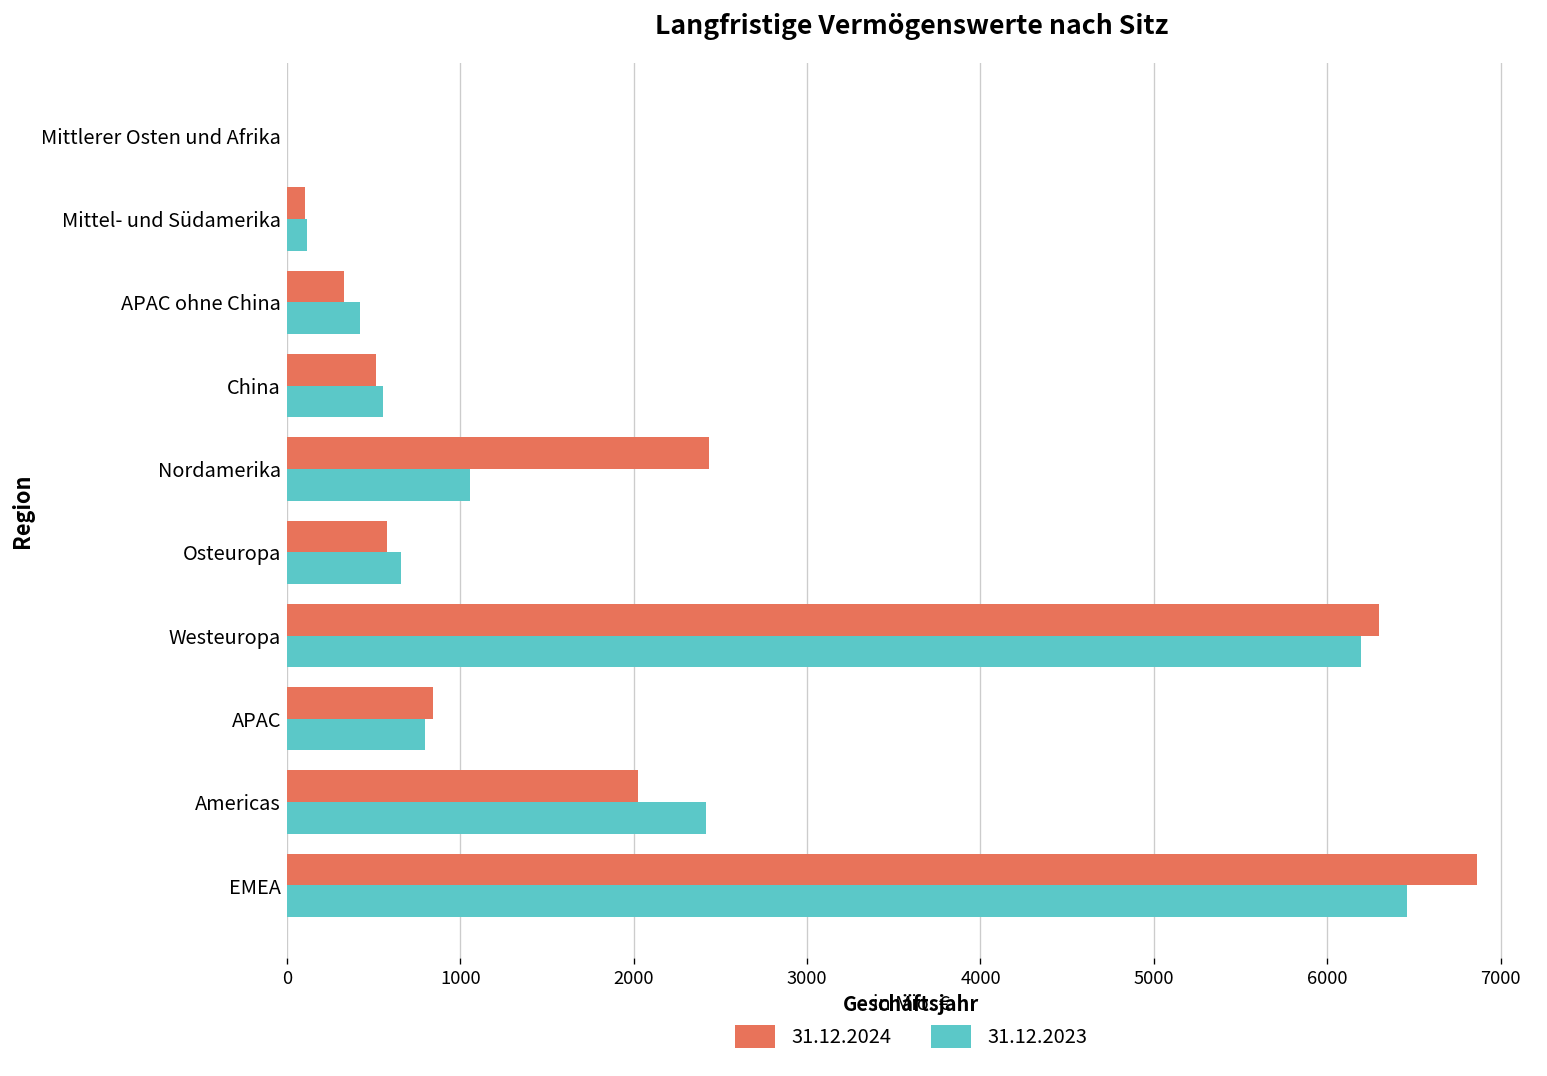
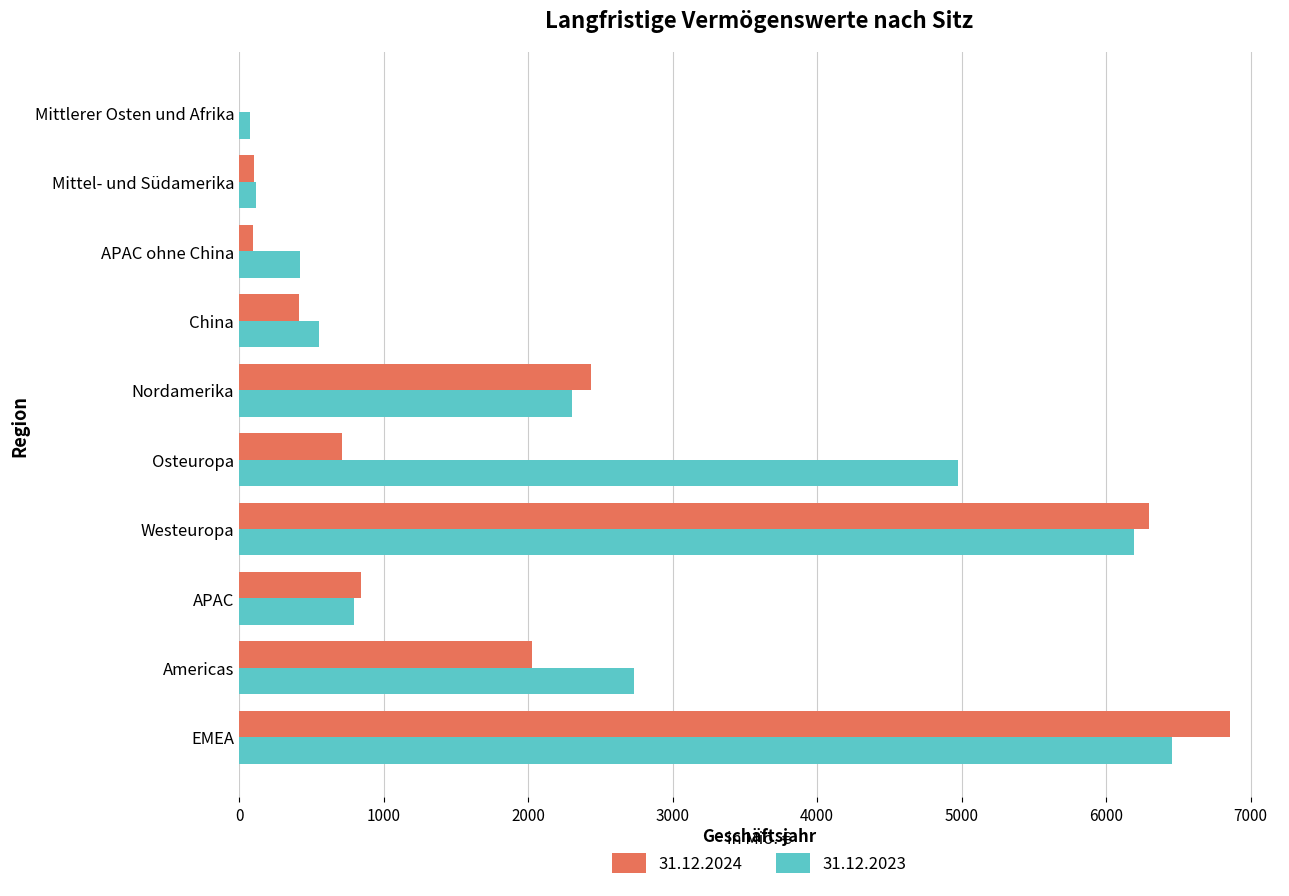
  {
    "31.12.2024": {
      "Mittel- und Südamerika": 100,
-     "APAC ohne China": 330,
-     "China": 510,
+     "APAC ohne China": 90,
+     "China": 420,
      "Nordamerika": 2430,
-     "Osteuropa": 580,
+     "Osteuropa": 710,
      "Westeuropa": 6300,
      "APAC": 840,
      "Americas": 2030,
      "EMEA": 6860
    },
    "31.12.2023": {
-     "Mittlerer Osten und Afrika": 0,
+     "Mittlerer Osten und Afrika": 80,
      "Mittel- und Südamerika": 110,
      "APAC ohne China": 420,
      "China": 560,
-     "Nordamerika": 1050,
-     "Osteuropa": 660,
+     "Nordamerika": 2300,
+     "Osteuropa": 4970,
      "Westeuropa": 6200,
      "APAC": 800,
-     "Americas": 2420,
+     "Americas": 2730,
      "EMEA": 6460
    }
  }
